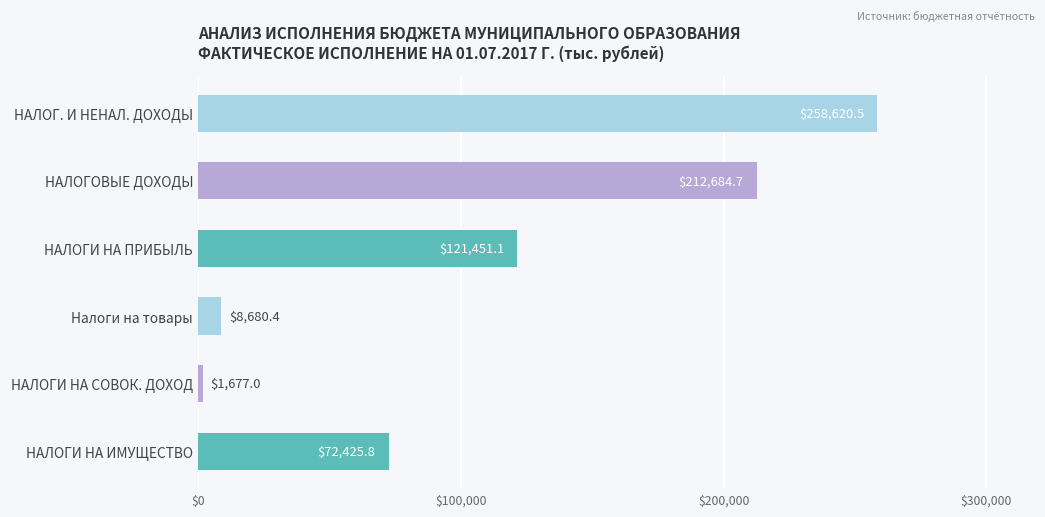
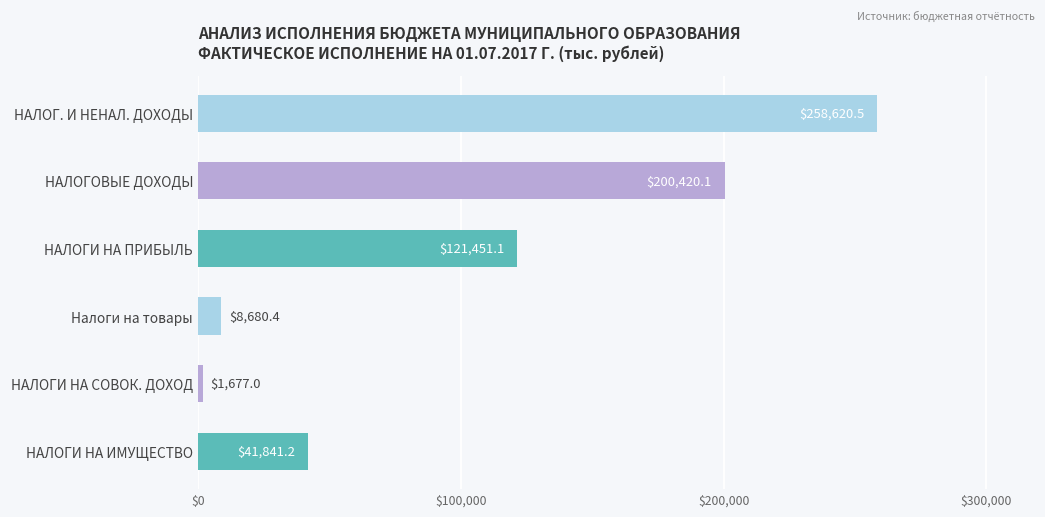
  {
    "НАЛОГ. И НЕНАЛ. ДОХОДЫ": "$258,620.5",
-   "НАЛОГОВЫЕ ДОХОДЫ": "$212,684.7",
+   "НАЛОГОВЫЕ ДОХОДЫ": "$200,420.1",
    "НАЛОГИ НА ПРИБЫЛЬ": "$121,451.1",
    "Налоги на товары": "$8,680.4",
    "НАЛОГИ НА СОВОК. ДОХОД": "$1,677.0",
-   "НАЛОГИ НА ИМУЩЕСТВО": "$72,425.8"
+   "НАЛОГИ НА ИМУЩЕСТВО": "$41,841.2"
  }
